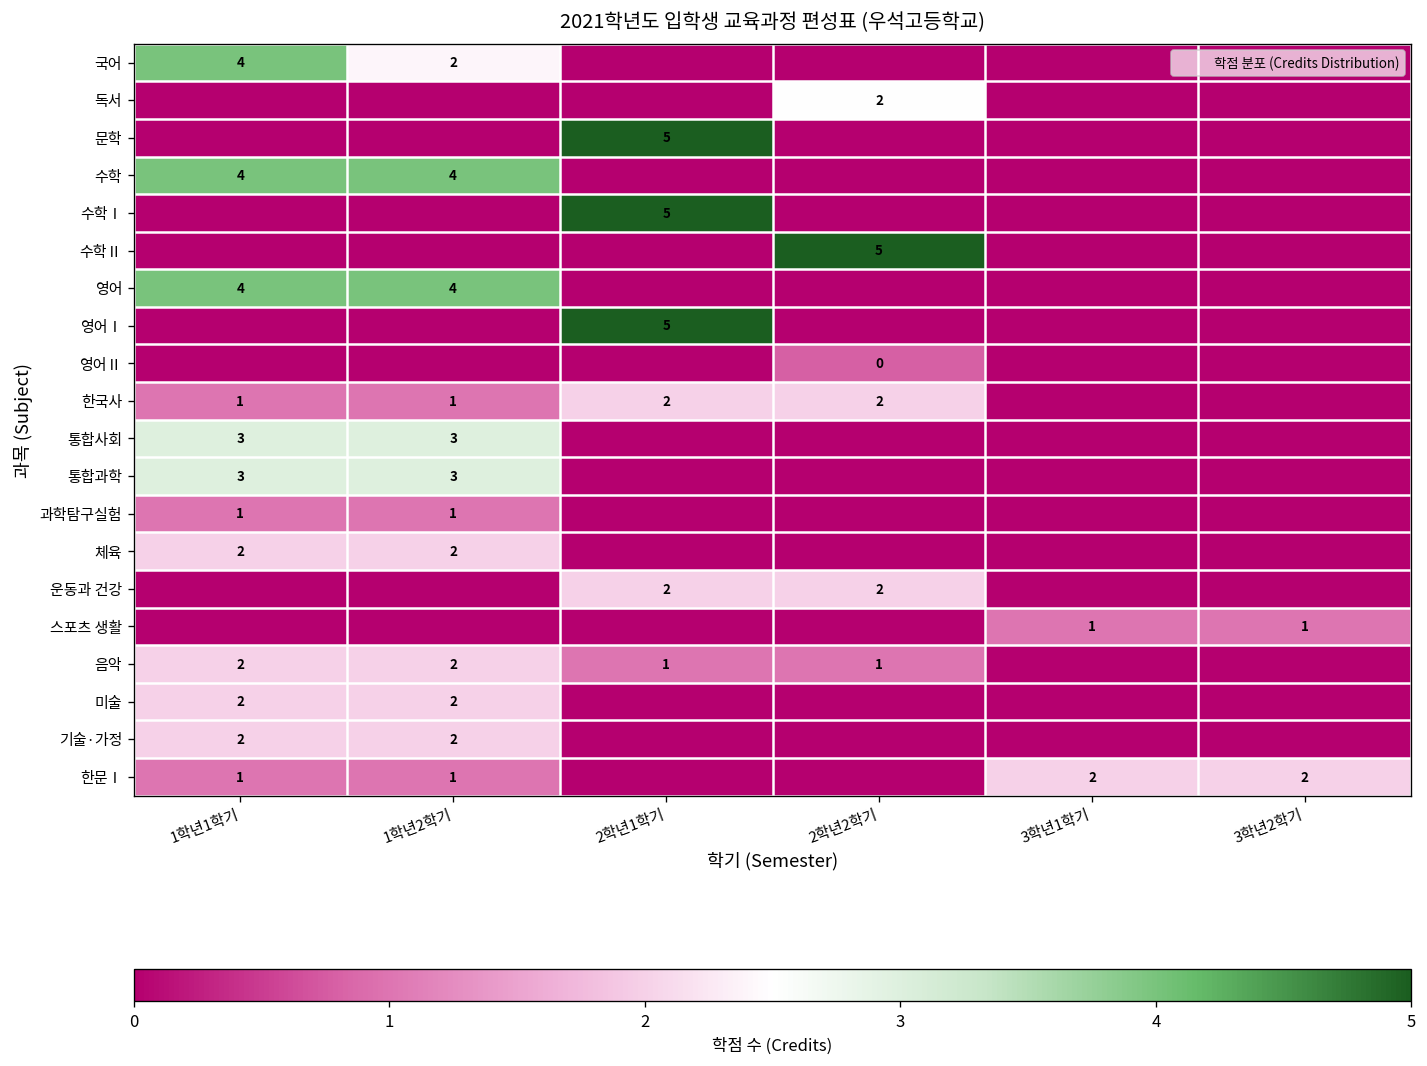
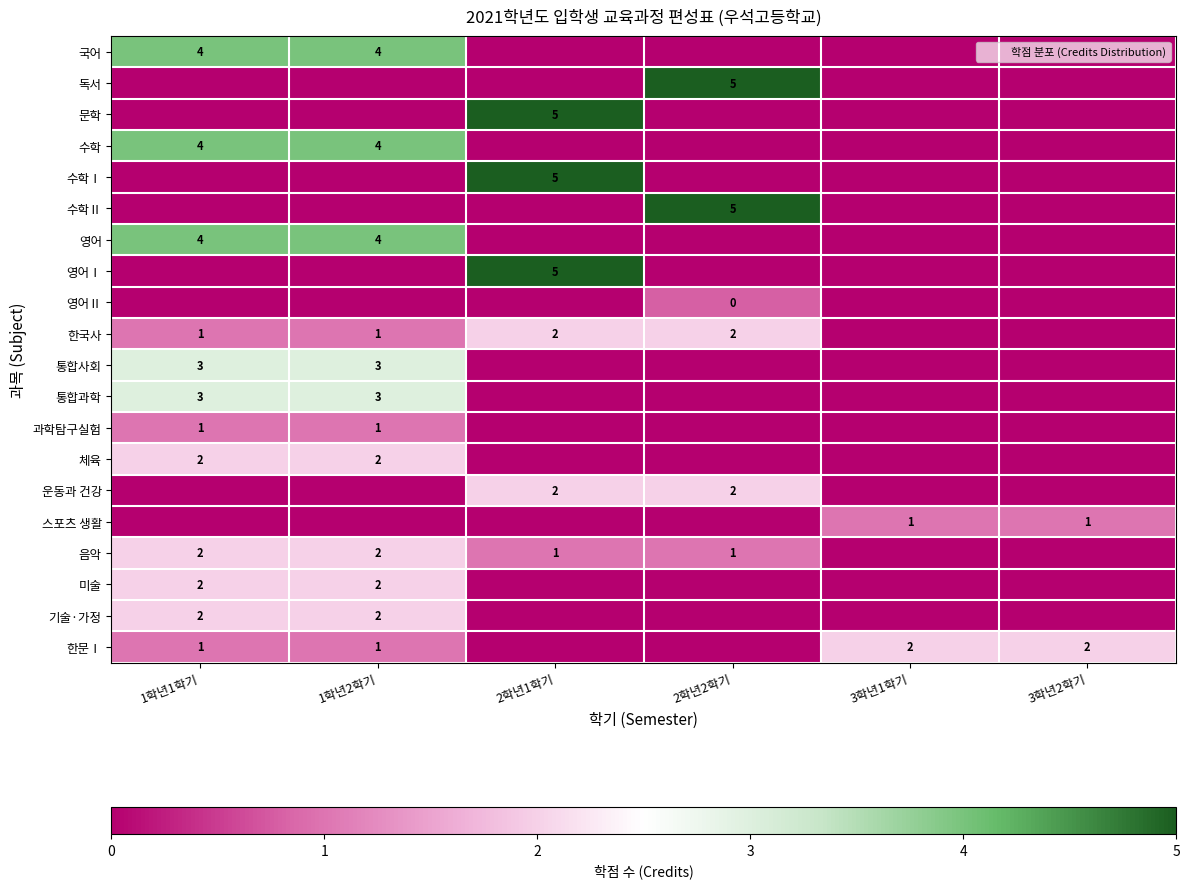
  {
    "국어": {
      "1학년1학기": 4,
-     "1학년2학기": 2
+     "1학년2학기": 4
    },
    "독서": {
-     "2학년2학기": 2
+     "2학년2학기": 5
    },
    "문학": {
      "2학년1학기": 5
    },
    "수학": {
      "1학년1학기": 4,
      "1학년2학기": 4
    },
    "수학Ⅰ": {
      "2학년1학기": 5
    },
    "수학Ⅱ": {
      "2학년2학기": 5
    },
    "영어": {
      "1학년1학기": 4,
      "1학년2학기": 4
    },
    "영어Ⅰ": {
      "2학년1학기": 5
    },
    "영어Ⅱ": {
      "2학년2학기": 0
    },
    "한국사": {
      "1학년1학기": 1,
      "1학년2학기": 1,
      "2학년1학기": 2,
      "2학년2학기": 2
    },
    "통합사회": {
      "1학년1학기": 3,
      "1학년2학기": 3
    },
    "통합과학": {
      "1학년1학기": 3,
      "1학년2학기": 3
    },
    "과학탐구실험": {
      "1학년1학기": 1,
      "1학년2학기": 1
    },
    "체육": {
      "1학년1학기": 2,
      "1학년2학기": 2
    },
    "운동과 건강": {
      "2학년1학기": 2,
      "2학년2학기": 2
    },
    "스포츠 생활": {
      "3학년1학기": 1,
      "3학년2학기": 1
    },
    "음악": {
      "1학년1학기": 2,
      "1학년2학기": 2,
      "2학년1학기": 1,
      "2학년2학기": 1
    },
    "미술": {
      "1학년1학기": 2,
      "1학년2학기": 2
    },
    "기술·가정": {
      "1학년1학기": 2,
      "1학년2학기": 2
    },
    "한문Ⅰ": {
      "1학년1학기": 1,
      "1학년2학기": 1,
      "3학년1학기": 2,
      "3학년2학기": 2
    }
  }
